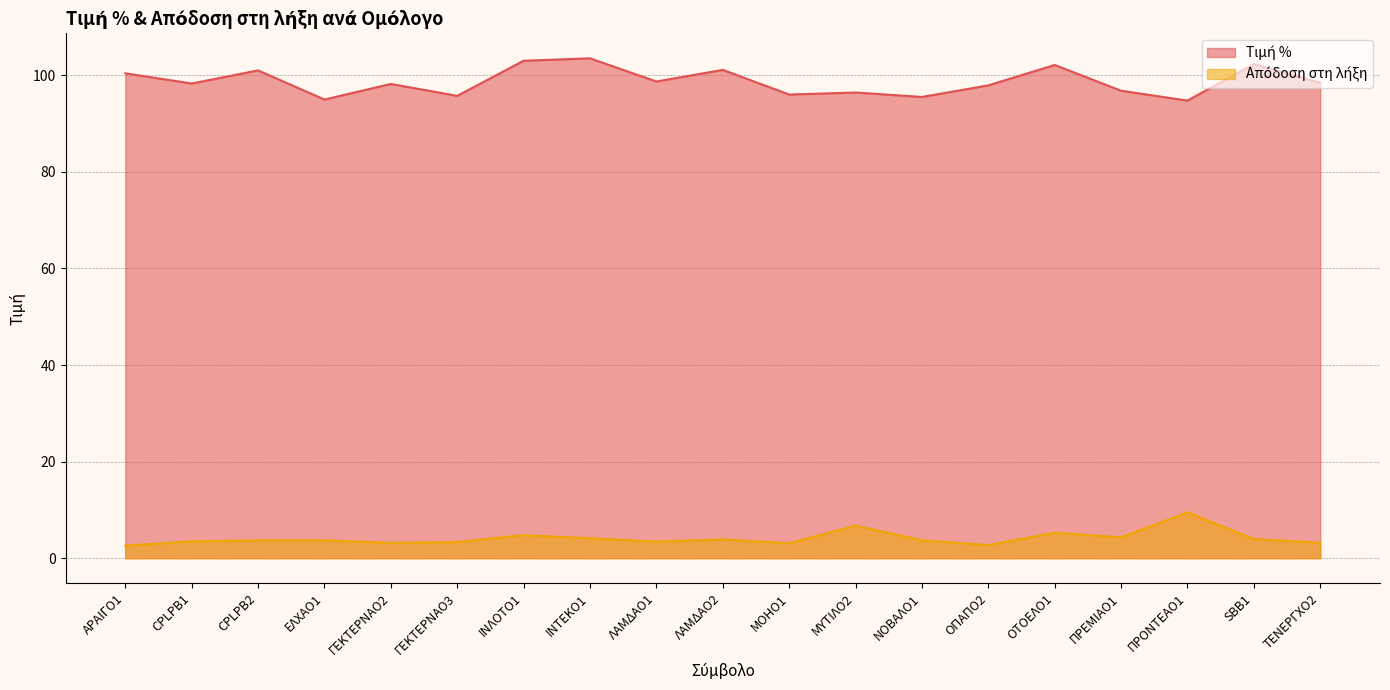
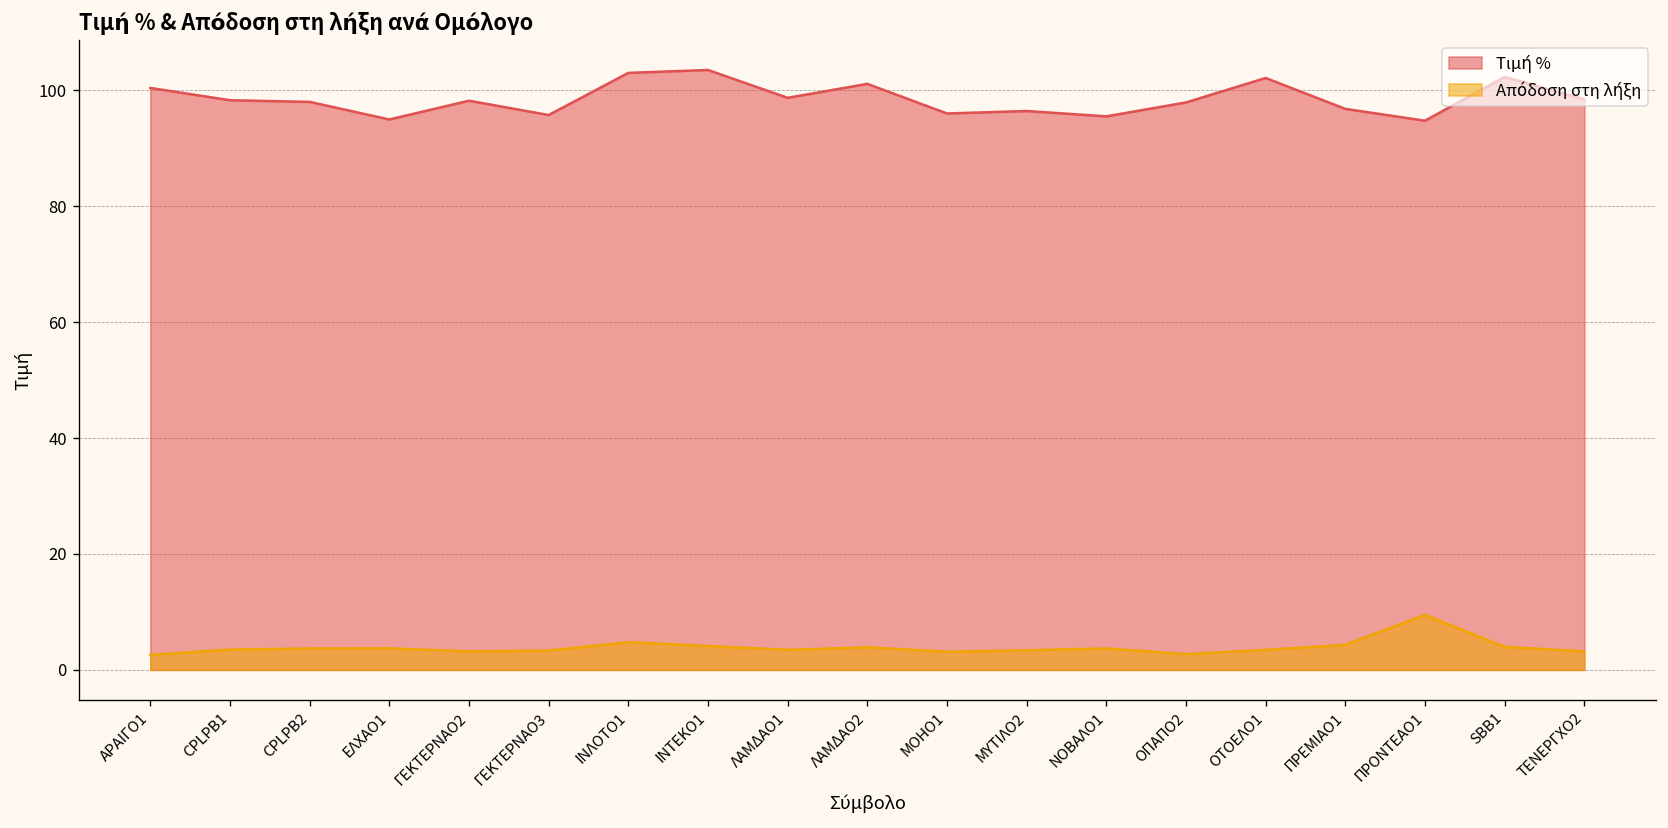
  {
    "Τιμή %": {
      "ΑΡΑΙΓΟ1": 100,
      "CPLPB1": 98,
-     "CPLPB2": 101,
+     "CPLPB2": 98,
      "ΕΛΧΑΟ1": 95,
      "ΓΕΚΤΕΡΝΑΟ2": 98,
      "ΓΕΚΤΕΡΝΑΟ3": 96,
      "ΙΝΛΟΤΟ1": 103,
      "ΙΝΤΕΚΟ1": 104,
      "ΛΑΜΔΑΟ1": 99,
      "ΛΑΜΔΑΟ2": 101,
      "ΜΟΗΟ1": 96,
      "ΜΥΤΙΛΟ2": 96,
      "ΝΟΒΑΛΟ1": 96,
      "ΟΠΑΠΟ2": 98,
      "ΟΤΟΕΛΟ1": 102,
      "ΠΡΕΜΙΑΟ1": 97,
      "ΠΡΟΝΤΕΑΟ1": 95
    },
    "Απόδοση στη λήξη": {
      "ΑΡΑΙΓΟ1": 3,
      "CPLPB1": 3,
      "CPLPB2": 4,
      "ΕΛΧΑΟ1": 4,
      "ΓΕΚΤΕΡΝΑΟ2": 3,
      "ΓΕΚΤΕΡΝΑΟ3": 3,
      "ΙΝΛΟΤΟ1": 5,
      "ΙΝΤΕΚΟ1": 4,
      "ΛΑΜΔΑΟ1": 3,
      "ΛΑΜΔΑΟ2": 4,
      "ΜΟΗΟ1": 3,
-     "ΜΥΤΙΛΟ2": 7,
+     "ΜΥΤΙΛΟ2": 3,
      "ΝΟΒΑΛΟ1": 4,
      "ΟΠΑΠΟ2": 3,
-     "ΟΤΟΕΛΟ1": 5,
+     "ΟΤΟΕΛΟ1": 3,
      "ΠΡΕΜΙΑΟ1": 4,
      "ΠΡΟΝΤΕΑΟ1": 10,
      "SBB1": 4,
      "ΤΕΝΕΡΓΧΟ2": 3
    }
  }
